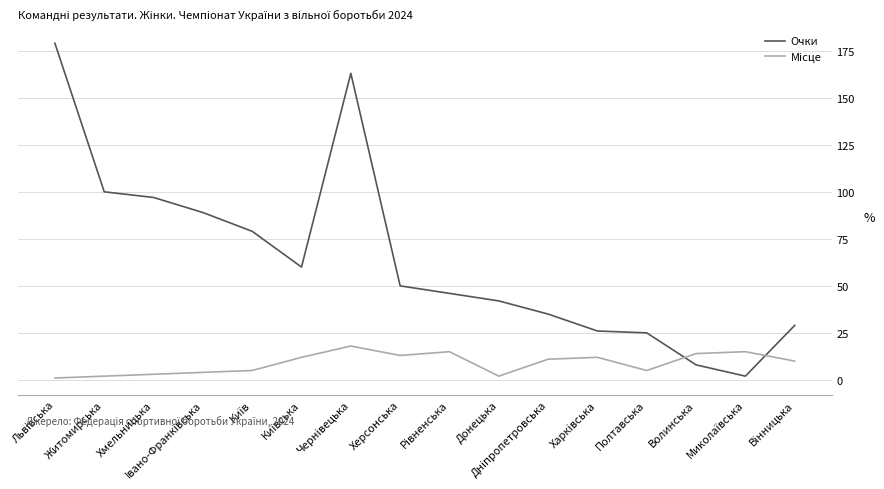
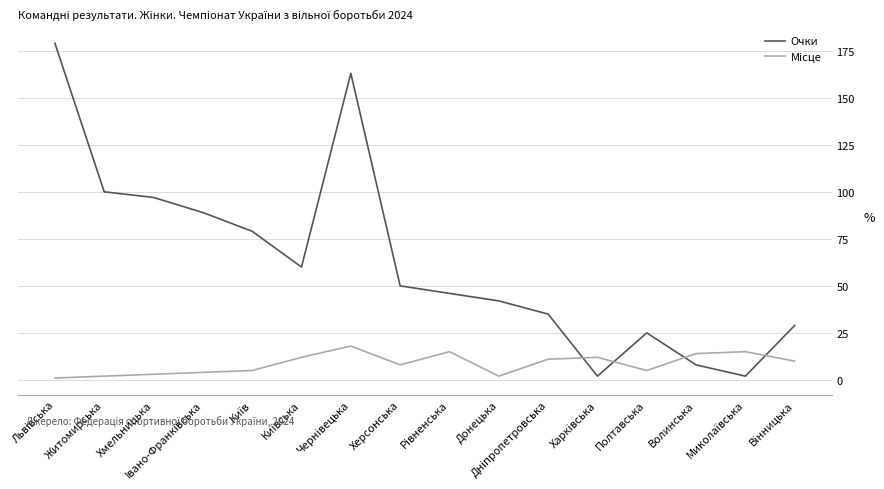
  {
    "Очки": {
      "Львівська": 179,
      "Житомирська": 100,
      "Хмельницька": 97,
      "Івано-Франківська": 89,
      "Київ": 79,
      "Київська": 60,
      "Чернівецька": 163,
      "Херсонська": 50,
      "Рівненська": 46,
      "Донецька": 42,
      "Дніпропетровська": 35,
-     "Харківська": 26,
+     "Харківська": 2,
      "Полтавська": 25,
      "Волинська": 8,
      "Миколаївська": 2,
      "Вінницька": 29
    },
    "Місце": {
      "Львівська": 1,
      "Житомирська": 2,
      "Хмельницька": 3,
      "Івано-Франківська": 4,
      "Київ": 5,
      "Київська": 12,
      "Чернівецька": 18,
-     "Херсонська": 13,
+     "Херсонська": 8,
      "Рівненська": 15,
      "Донецька": 2,
      "Дніпропетровська": 11,
      "Харківська": 12,
      "Полтавська": 5,
      "Волинська": 14,
      "Миколаївська": 15,
      "Вінницька": 10
    }
  }
